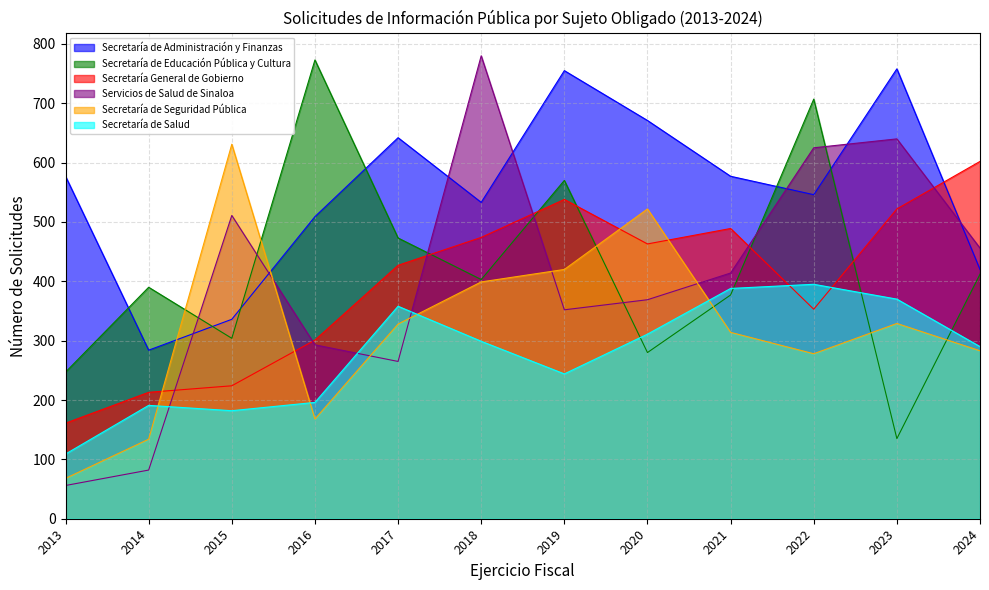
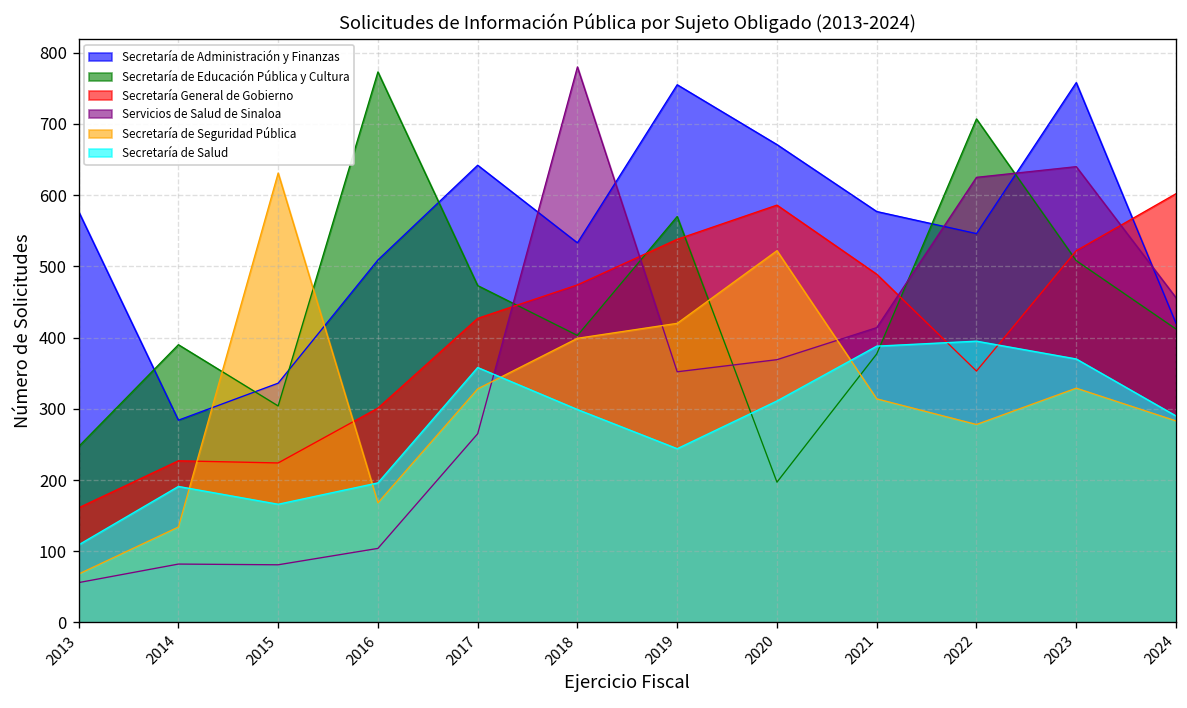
  {
    "Secretaría de Administración y Finanzas": {
      "2013": 580,
      "2014": 280,
      "2015": 340,
      "2016": 510,
      "2017": 640,
      "2018": 530,
      "2019": 760,
      "2020": 670,
      "2021": 580,
      "2022": 550,
      "2023": 760,
      "2024": 420
    },
    "Secretaría de Educación Pública y Cultura": {
      "2013": 250,
      "2014": 390,
      "2015": 300,
      "2016": 770,
      "2017": 470,
      "2019": 570,
-     "2020": 280,
+     "2020": 200,
      "2021": 380,
      "2022": 710,
-     "2023": 140,
+     "2023": 510,
      "2024": 410
    },
    "Secretaría General de Gobierno": {
      "2013": 160,
-     "2014": 210,
+     "2014": 230,
      "2015": 220,
      "2016": 300,
      "2017": 430,
      "2018": 470,
      "2019": 540,
-     "2020": 460,
+     "2020": 590,
      "2021": 490,
      "2022": 350,
      "2023": 520,
      "2024": 600
    },
    "Servicios de Salud de Sinaloa": {
      "2013": 60,
      "2014": 80,
-     "2015": 510,
-     "2016": 290,
+     "2015": 80,
+     "2016": 100,
      "2017": 270,
      "2018": 780,
      "2019": 350,
      "2020": 370,
      "2021": 410,
      "2022": 630,
      "2023": 640,
      "2024": 460
    },
    "Secretaría de Seguridad Pública": {
      "2013": 70,
      "2014": 130,
      "2015": 630,
      "2016": 170,
      "2017": 330,
      "2019": 420,
      "2020": 520,
      "2021": 310,
      "2022": 280,
      "2023": 330,
      "2024": 280
    },
    "Secretaría de Salud": {
      "2013": 110,
      "2014": 190,
-     "2015": 180,
+     "2015": 170,
      "2016": 200,
      "2017": 360,
      "2018": 300,
      "2019": 240,
      "2020": 310,
      "2021": 390,
      "2022": 400,
      "2023": 370,
      "2024": 290
    }
  }
